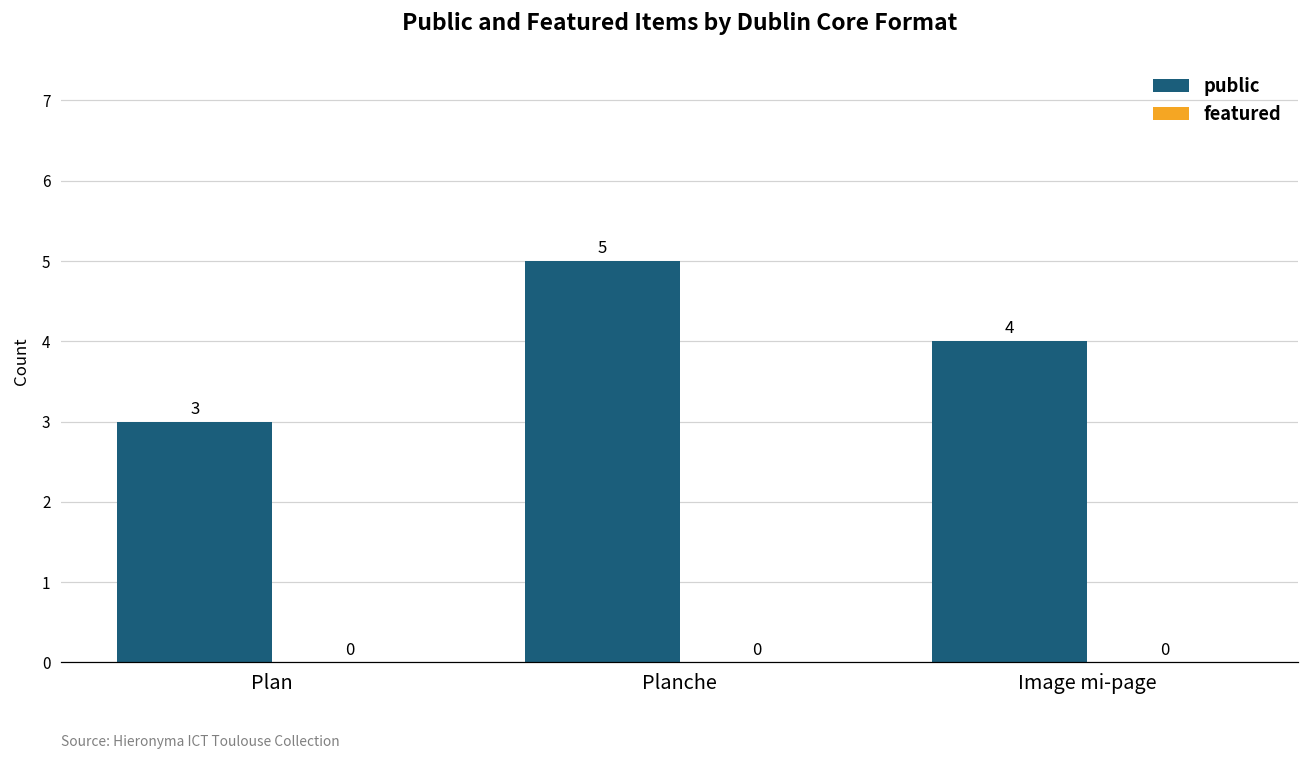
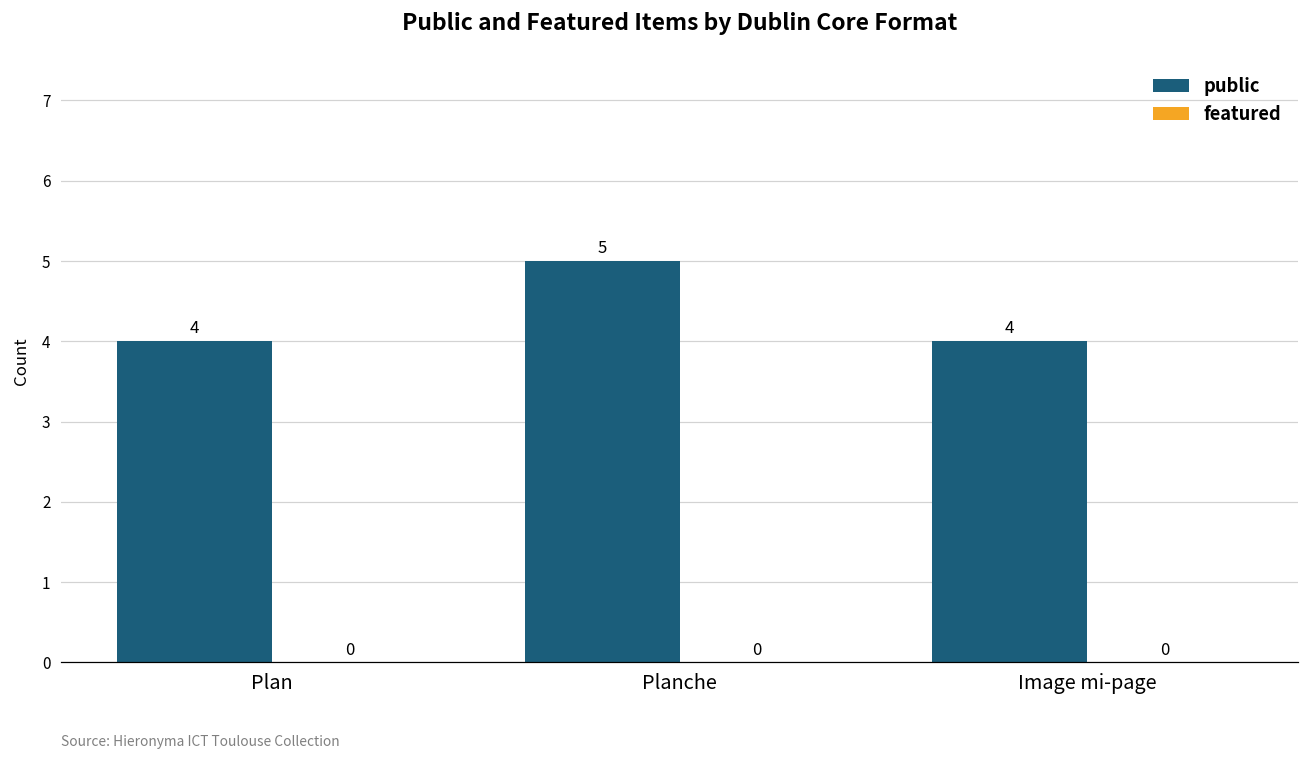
  {
    "public": {
-     "Plan": 3,
+     "Plan": 4,
      "Planche": 5,
      "Image mi-page": 4
    },
    "featured": {
      "Plan": 0,
      "Planche": 0,
      "Image mi-page": 0
    }
  }
